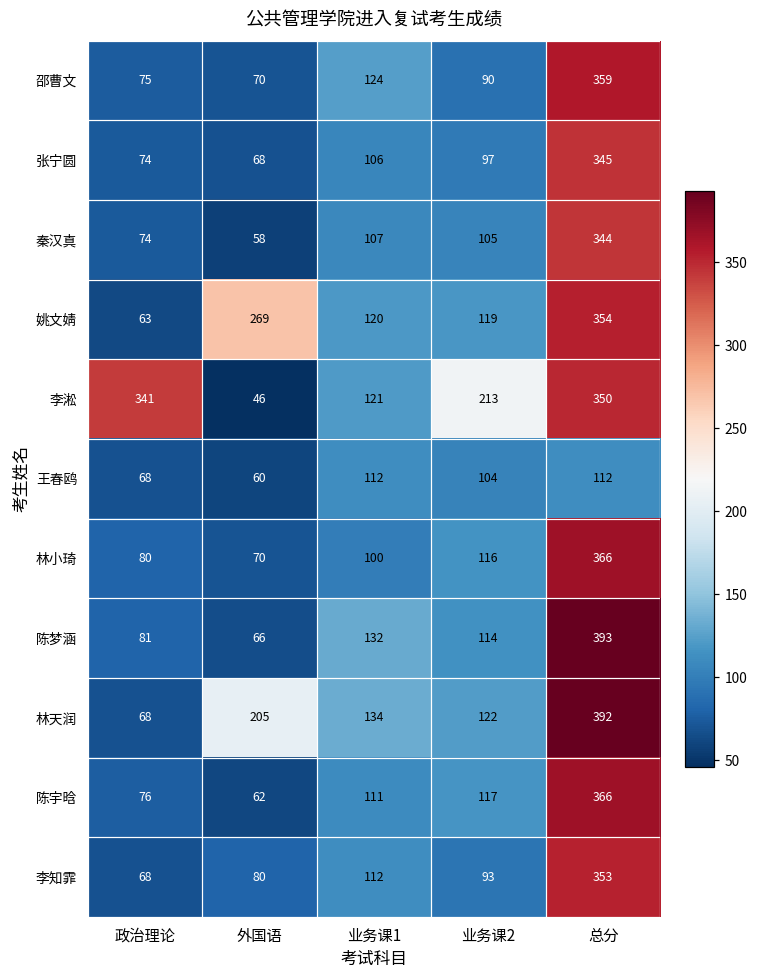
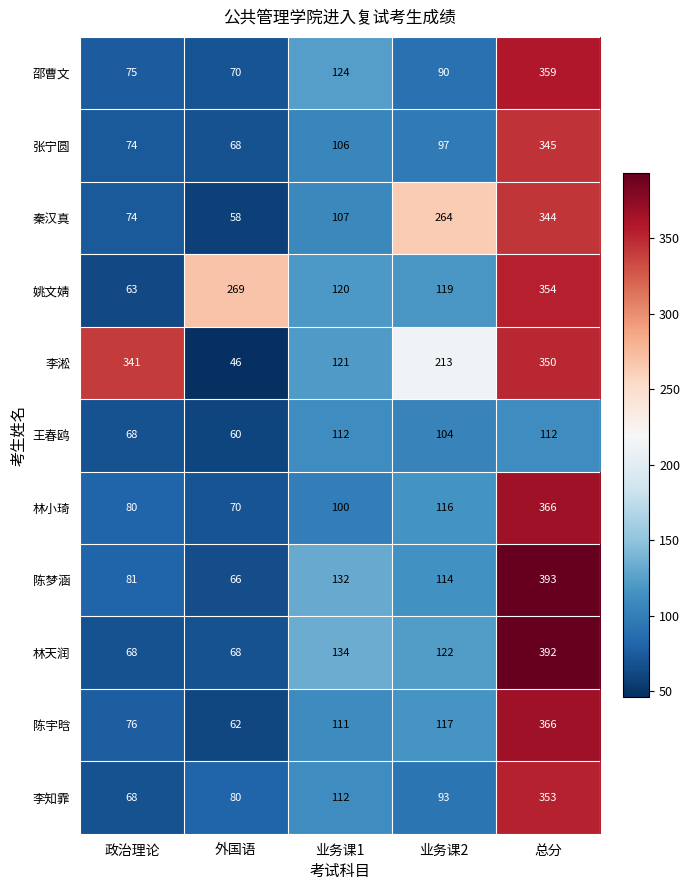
  {
    "邵曹文": {
      "政治理论": 75,
      "外国语": 70,
      "业务课1": 124,
      "业务课2": 90,
      "总分": 359
    },
    "张宁圆": {
      "政治理论": 74,
      "外国语": 68,
      "业务课1": 106,
      "业务课2": 97,
      "总分": 345
    },
    "秦汉真": {
      "政治理论": 74,
      "外国语": 58,
      "业务课1": 107,
-     "业务课2": 105,
+     "业务课2": 264,
      "总分": 344
    },
    "姚文婧": {
      "政治理论": 63,
      "外国语": 269,
      "业务课1": 120,
      "业务课2": 119,
      "总分": 354
    },
    "李淞": {
      "政治理论": 341,
      "外国语": 46,
      "业务课1": 121,
      "业务课2": 213,
      "总分": 350
    },
    "王春鸥": {
      "政治理论": 68,
      "外国语": 60,
      "业务课1": 112,
      "业务课2": 104,
      "总分": 112
    },
    "林小琦": {
      "政治理论": 80,
      "外国语": 70,
      "业务课1": 100,
      "业务课2": 116,
      "总分": 366
    },
    "陈梦涵": {
      "政治理论": 81,
      "外国语": 66,
      "业务课1": 132,
      "业务课2": 114,
      "总分": 393
    },
    "林天润": {
      "政治理论": 68,
-     "外国语": 205,
+     "外国语": 68,
      "业务课1": 134,
      "业务课2": 122,
      "总分": 392
    },
    "陈宇晗": {
      "政治理论": 76,
      "外国语": 62,
      "业务课1": 111,
      "业务课2": 117,
      "总分": 366
    },
    "李知霏": {
      "政治理论": 68,
      "外国语": 80,
      "业务课1": 112,
      "业务课2": 93,
      "总分": 353
    }
  }
